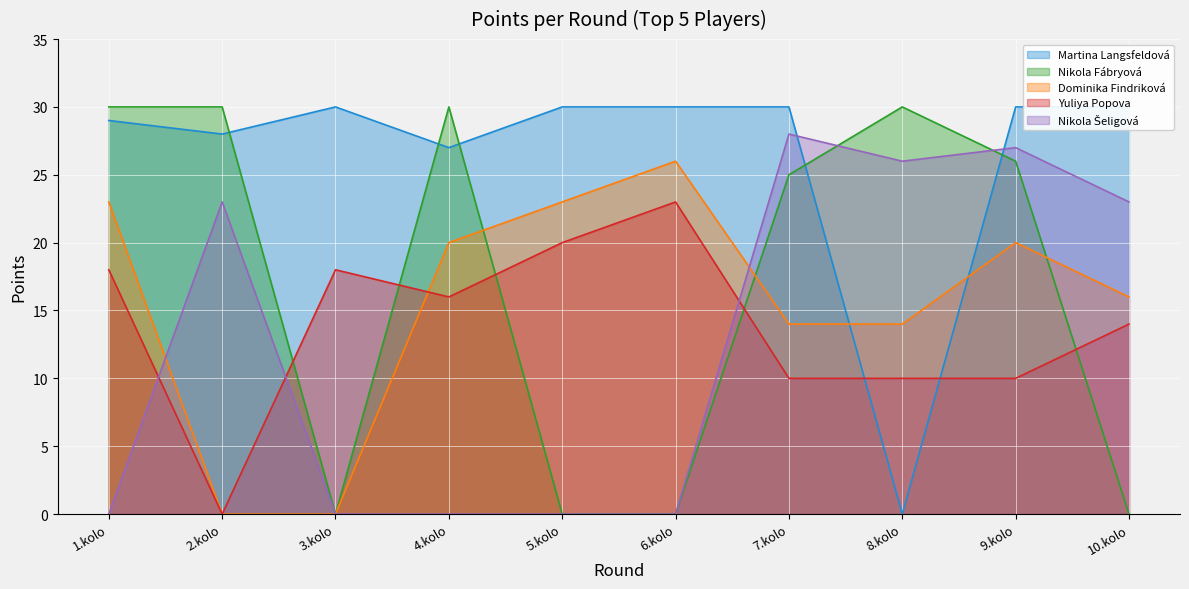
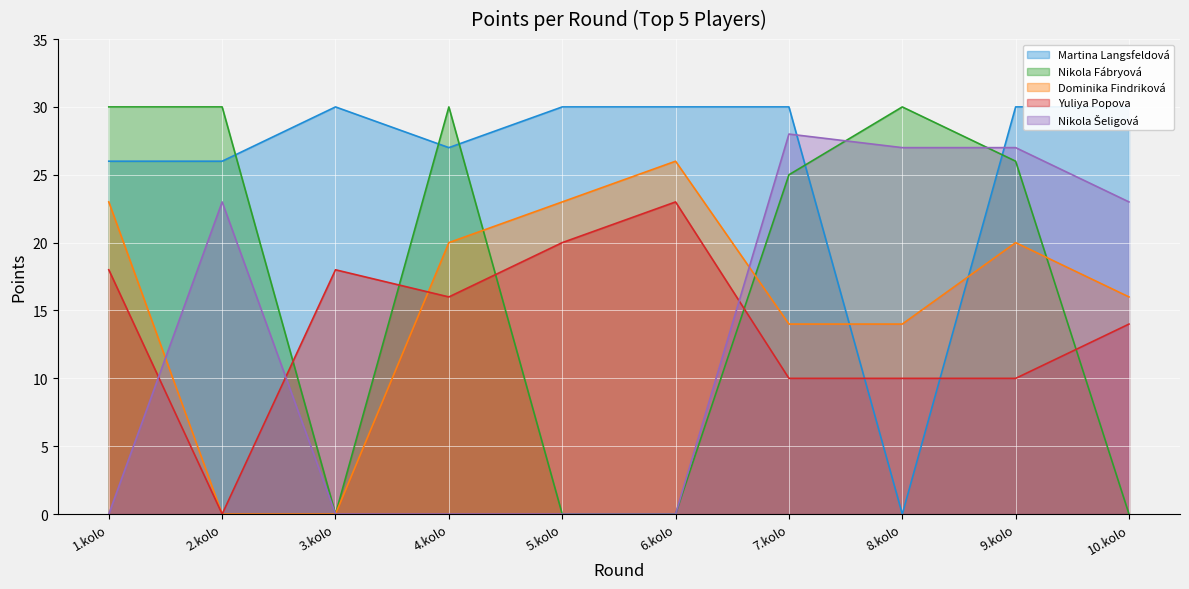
  {
    "Martina Langsfeldová": {
-     "1.kolo": 29,
-     "2.kolo": 28,
+     "1.kolo": 26,
+     "2.kolo": 26,
      "3.kolo": 30,
      "4.kolo": 27,
      "5.kolo": 30,
      "6.kolo": 30,
      "7.kolo": 30,
      "8.kolo": 0,
      "9.kolo": 30
    },
    "Nikola Fábryová": {
      "1.kolo": 30,
      "2.kolo": 30,
      "4.kolo": 30,
      "7.kolo": 25,
      "8.kolo": 30,
      "9.kolo": 26,
      "10.kolo": 0
    },
    "Nikola Šeligová": {
      "1.kolo": 0,
      "2.kolo": 23,
      "4.kolo": 0,
      "7.kolo": 28,
-     "8.kolo": 26,
+     "8.kolo": 27,
      "9.kolo": 27,
      "10.kolo": 23
    }
  }
